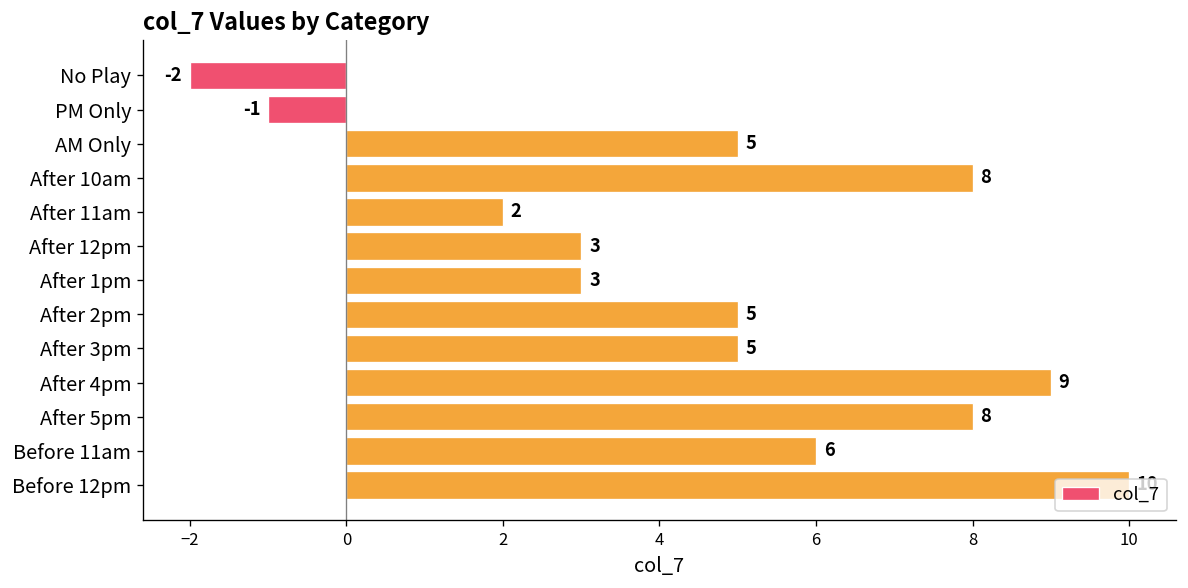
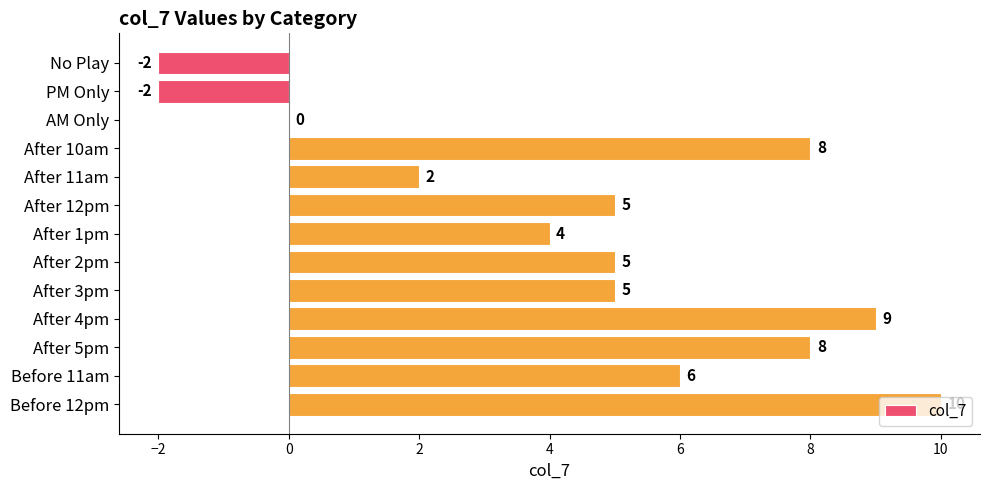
  {
    "No Play": -2,
-   "PM Only": -1,
-   "AM Only": 5,
+   "PM Only": -2,
+   "AM Only": 0,
    "After 10am": 8,
    "After 11am": 2,
-   "After 12pm": 3,
-   "After 1pm": 3,
+   "After 12pm": 5,
+   "After 1pm": 4,
    "After 2pm": 5,
    "After 3pm": 5,
    "After 4pm": 9,
    "After 5pm": 8,
    "Before 11am": 6
  }
